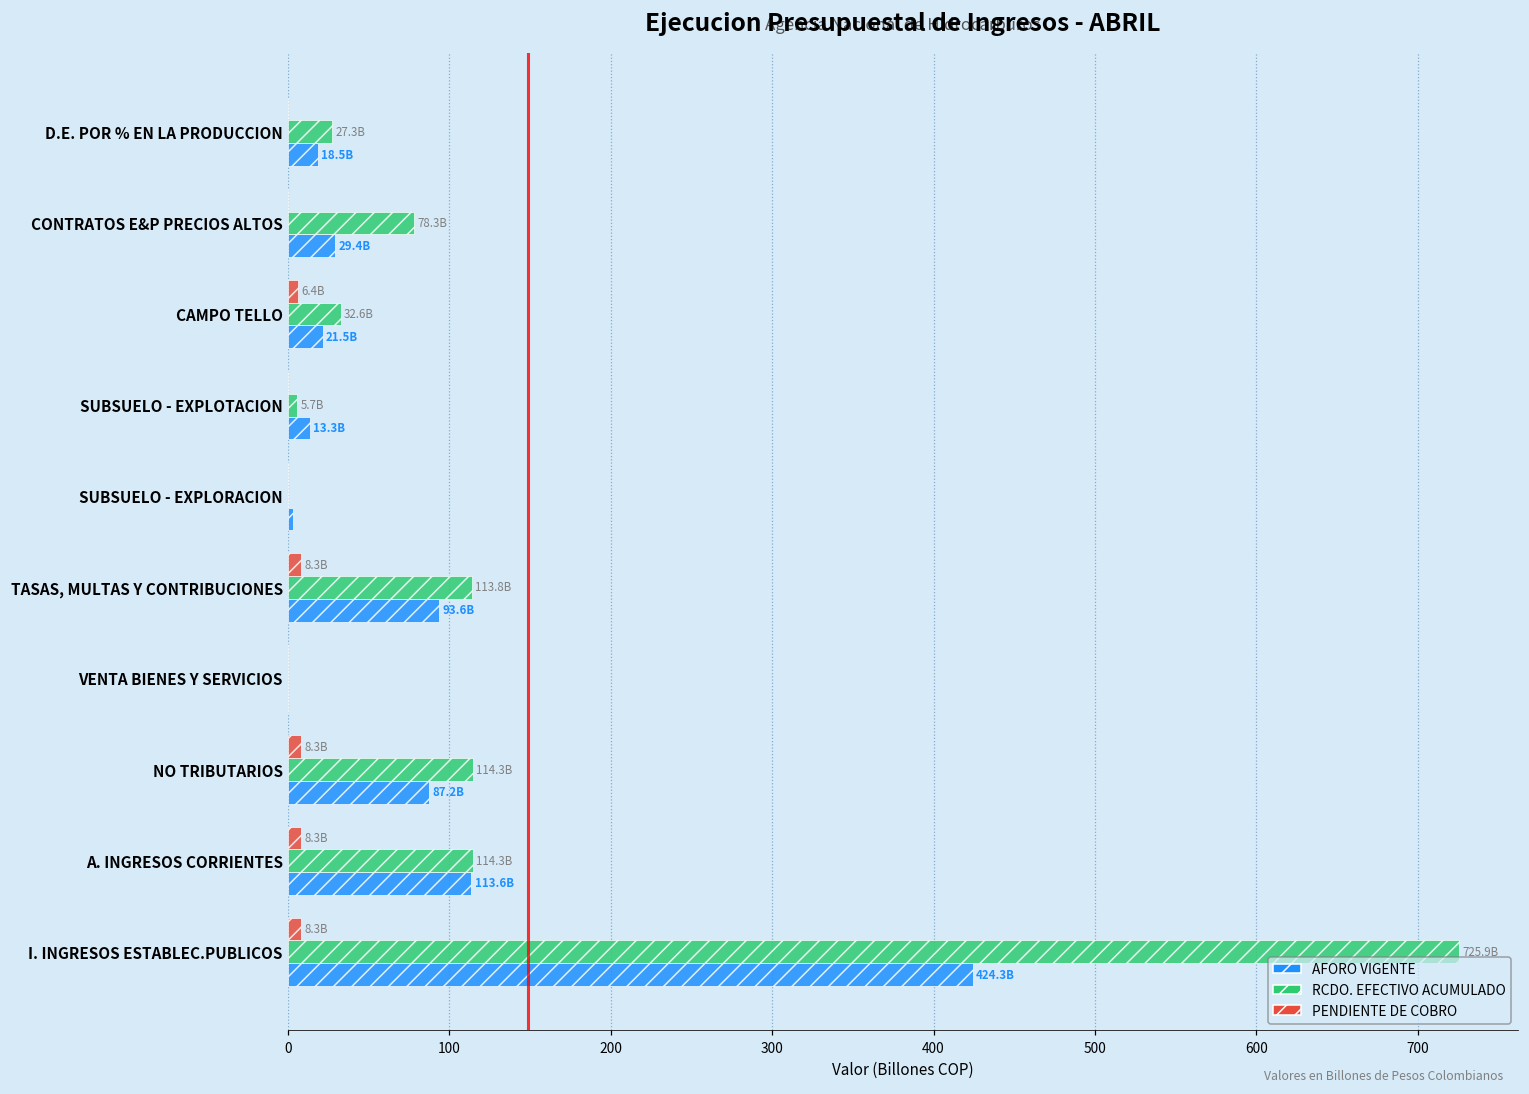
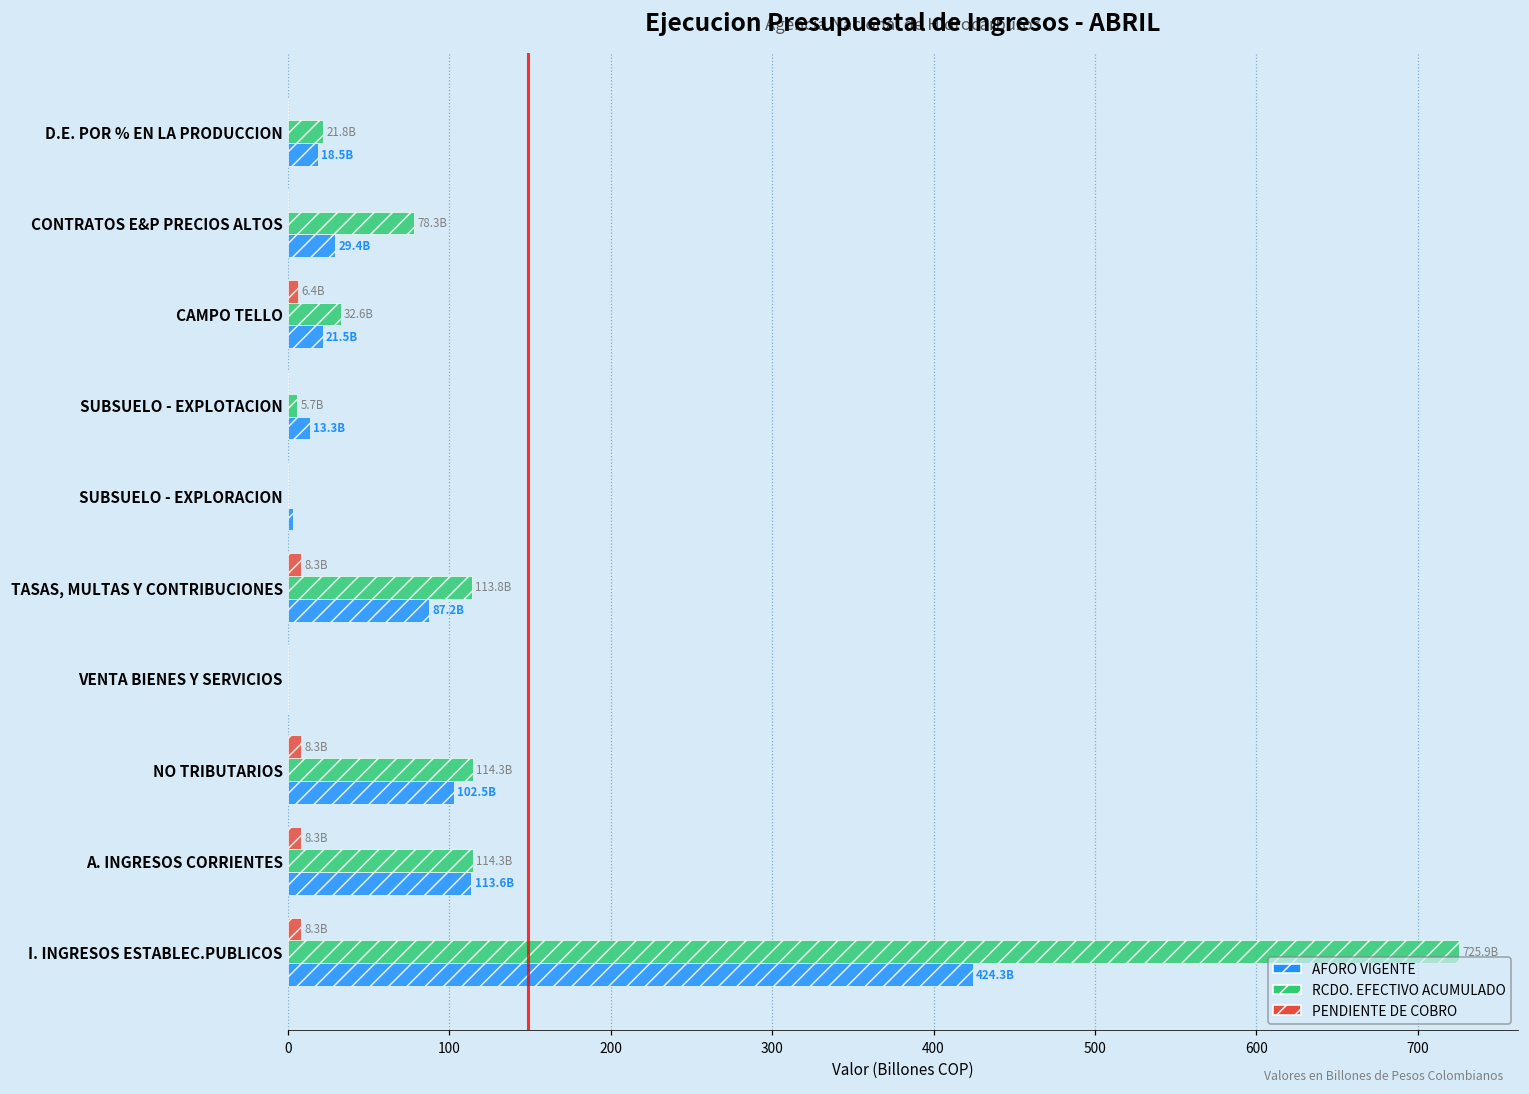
  {
    "AFORO VIGENTE": {
      "D.E. POR % EN LA PRODUCCION": "18.5B",
      "CONTRATOS E&P PRECIOS ALTOS": "29.4B",
      "CAMPO TELLO": "21.5B",
      "SUBSUELO - EXPLOTACION": "13.3B",
-     "TASAS, MULTAS Y CONTRIBUCIONES": "93.6B",
-     "NO TRIBUTARIOS": "87.2B",
+     "TASAS, MULTAS Y CONTRIBUCIONES": "87.2B",
+     "NO TRIBUTARIOS": "102.5B",
      "A. INGRESOS CORRIENTES": "113.6B",
      "I. INGRESOS ESTABLEC.PUBLICOS": "424.3B"
    },
    "RCDO. EFECTIVO ACUMULADO": {
-     "D.E. POR % EN LA PRODUCCION": "27.3B",
+     "D.E. POR % EN LA PRODUCCION": "21.8B",
      "CONTRATOS E&P PRECIOS ALTOS": "78.3B",
      "CAMPO TELLO": "32.6B",
      "SUBSUELO - EXPLOTACION": "5.7B",
      "TASAS, MULTAS Y CONTRIBUCIONES": "113.8B",
      "NO TRIBUTARIOS": "114.3B",
      "A. INGRESOS CORRIENTES": "114.3B"
    },
    "PENDIENTE DE COBRO": {
      "CAMPO TELLO": "6.4B",
      "TASAS, MULTAS Y CONTRIBUCIONES": "8.3B",
      "NO TRIBUTARIOS": "8.3B",
      "A. INGRESOS CORRIENTES": "8.3B",
      "I. INGRESOS ESTABLEC.PUBLICOS": "8.3B"
    }
  }
